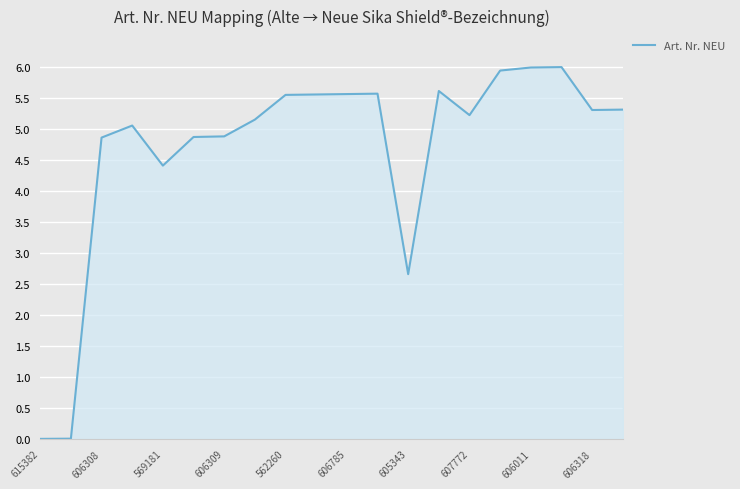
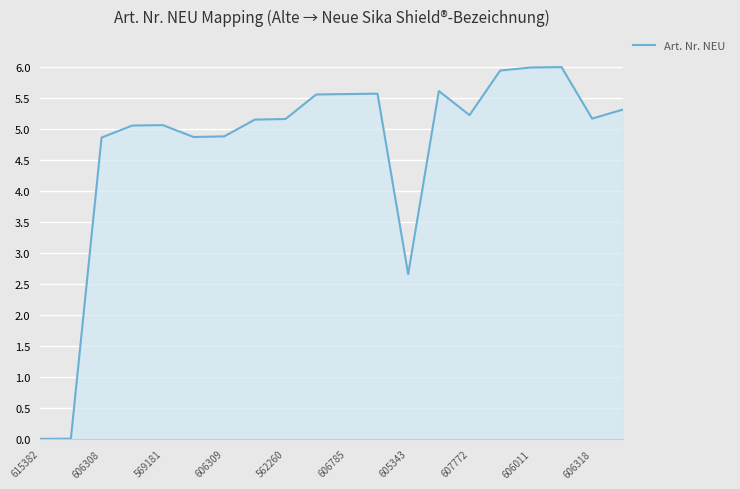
  {
    "615382": 0.0,
    "606308": 4.9,
-   "569181": 4.4,
+   "569181": 5.1,
    "606309": 4.9,
-   "562260": 5.6,
+   "562260": 5.2,
    "606785": 5.6,
    "605343": 2.7,
    "607772": 5.2,
    "606011": 6.0,
-   "606318": 5.3
+   "606318": 5.2
  }
